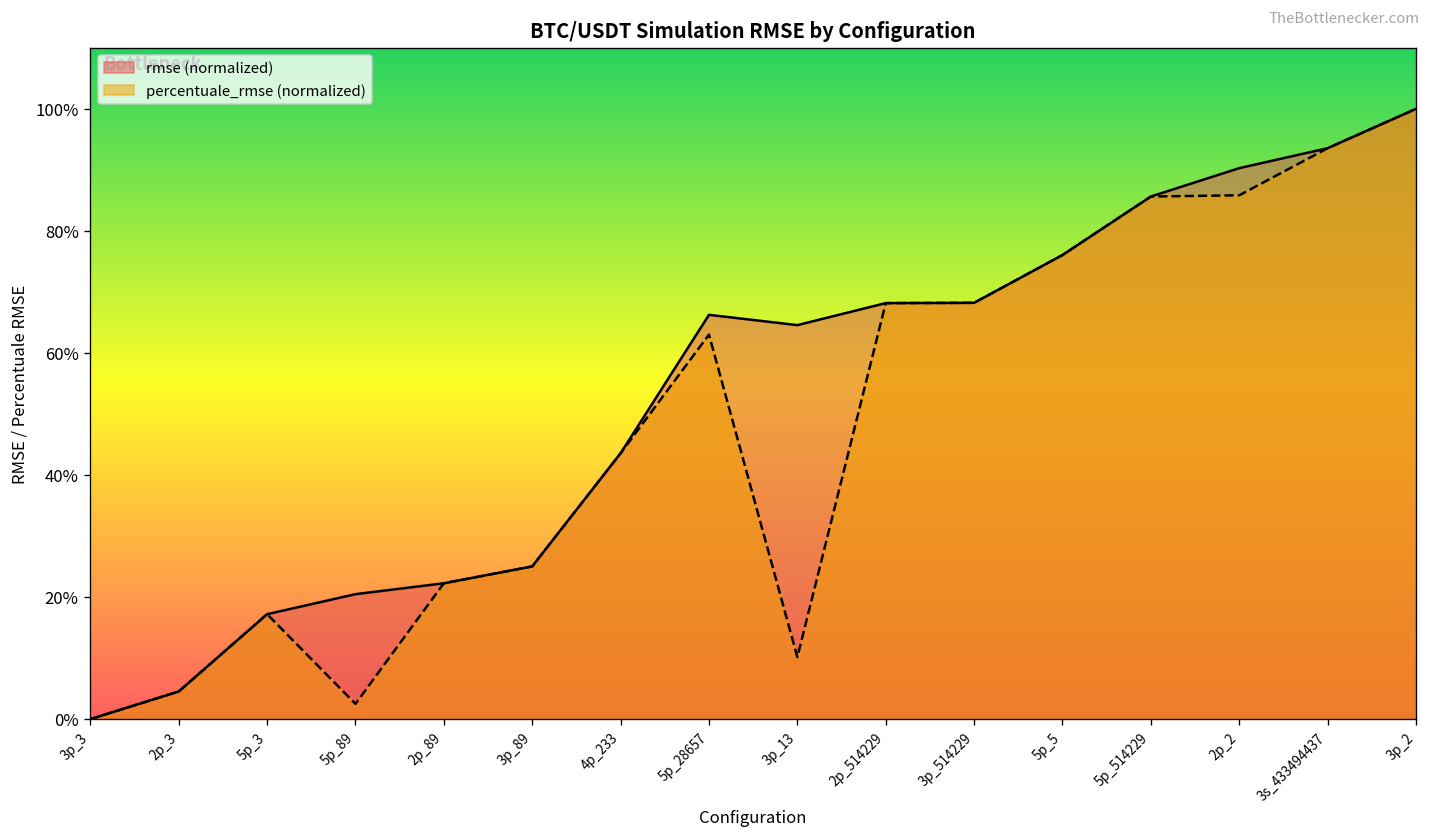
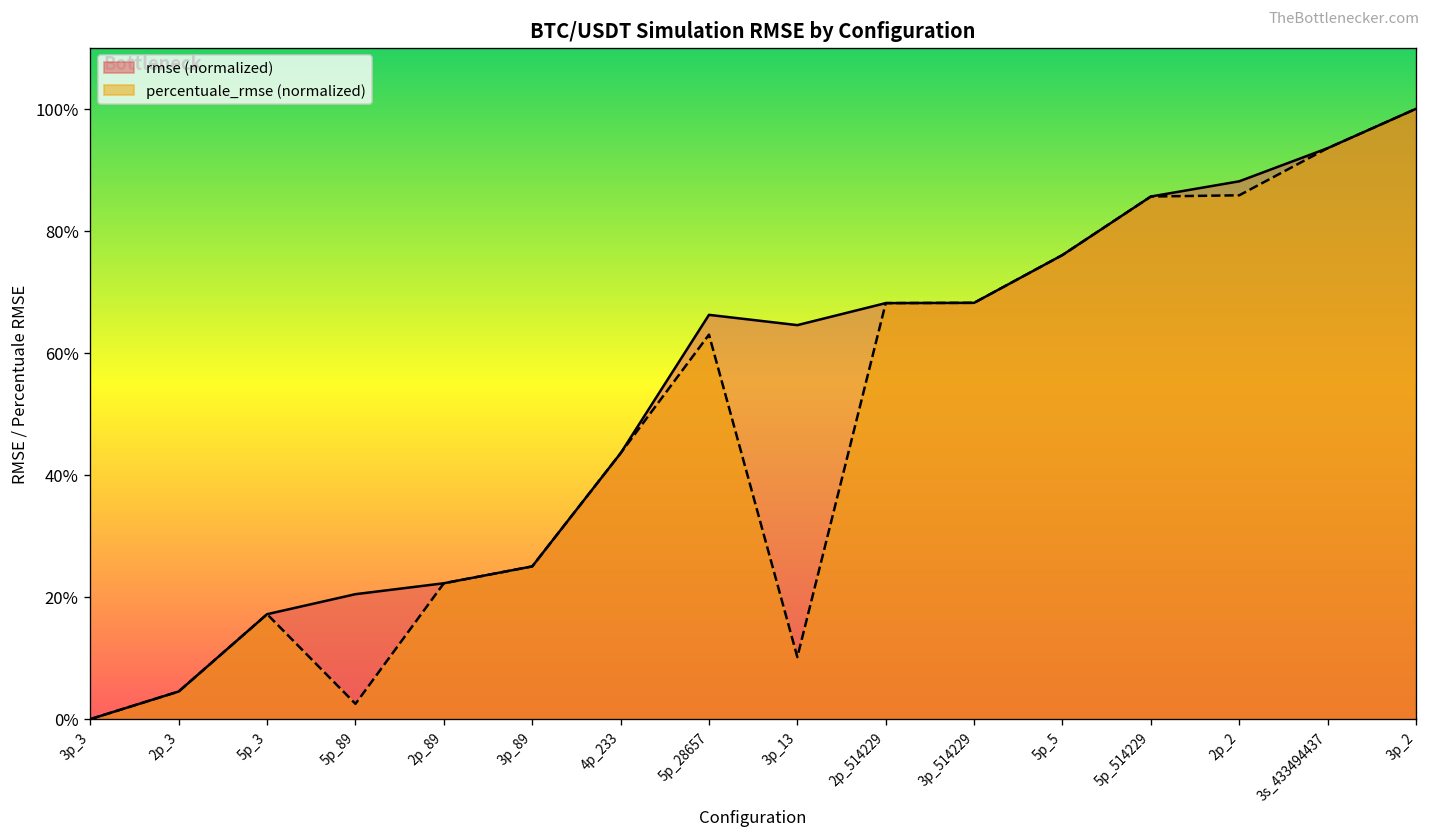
  {
    "rmse (normalized)": {
      "5p_89": "20%",
      "5p_28657": "66%",
      "3p_13": "65%",
-     "2p_2": "90%"
+     "2p_2": "88%"
    },
    "percentuale_rmse (normalized)": {
      "5p_89": "3%",
      "5p_28657": "63%",
      "3p_13": "10%",
      "2p_2": "86%"
    }
  }
